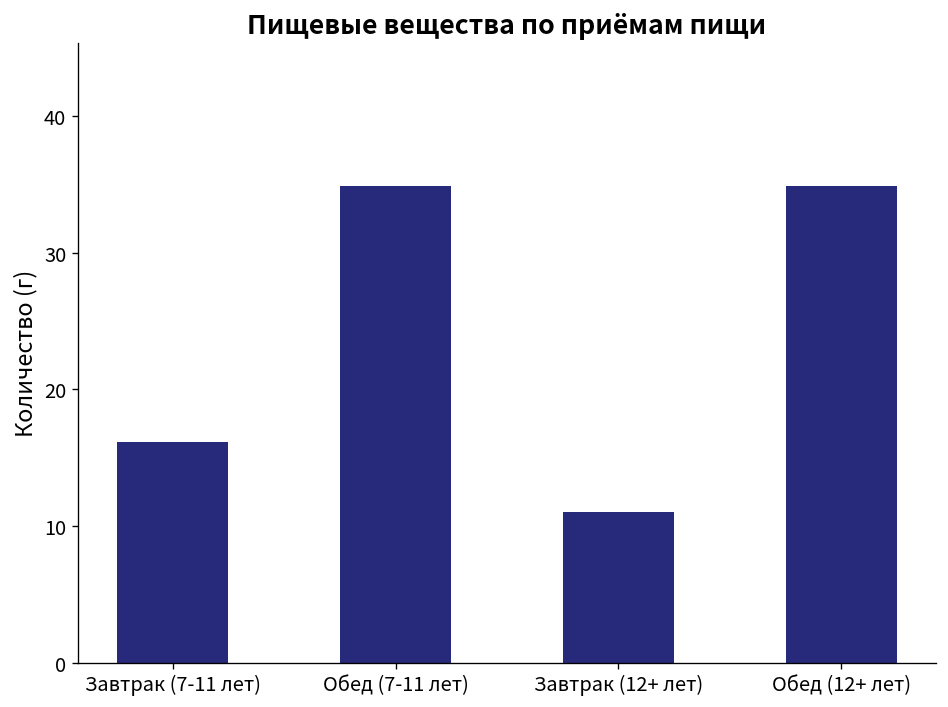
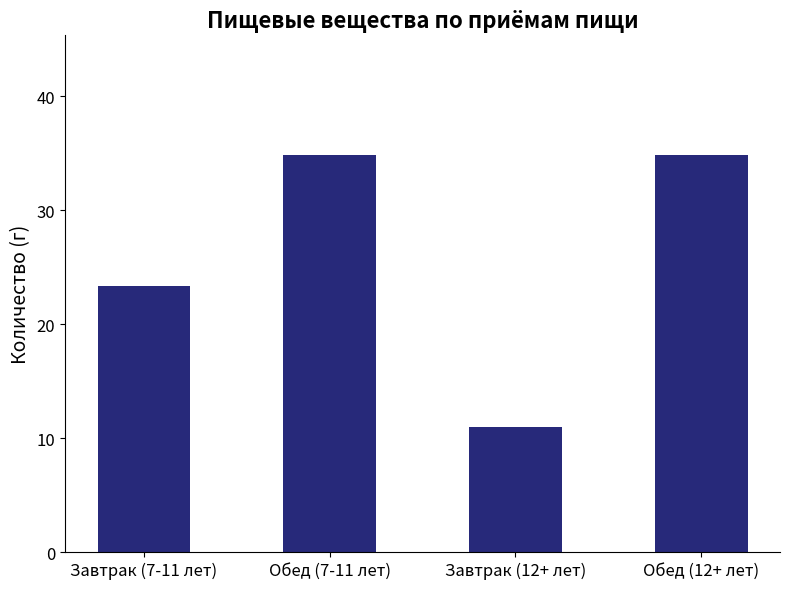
  {
-   "Завтрак (7-11 лет)": 16.1,
+   "Завтрак (7-11 лет)": 23.4,
    "Обед (7-11 лет)": 34.9,
    "Завтрак (12+ лет)": 11.0,
    "Обед (12+ лет)": 34.9
  }
